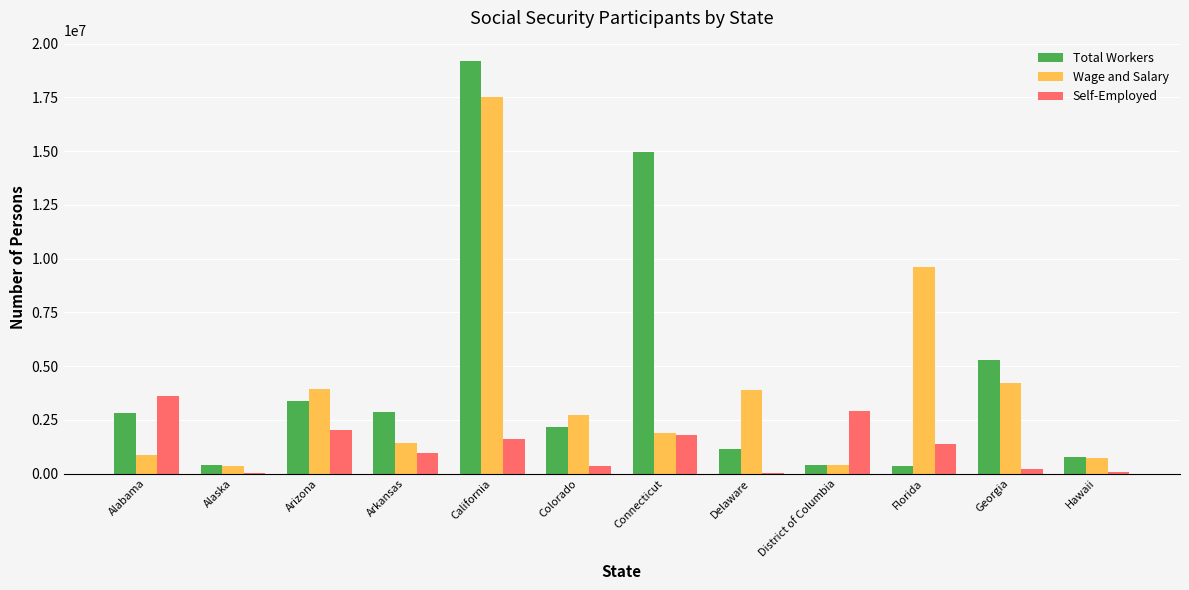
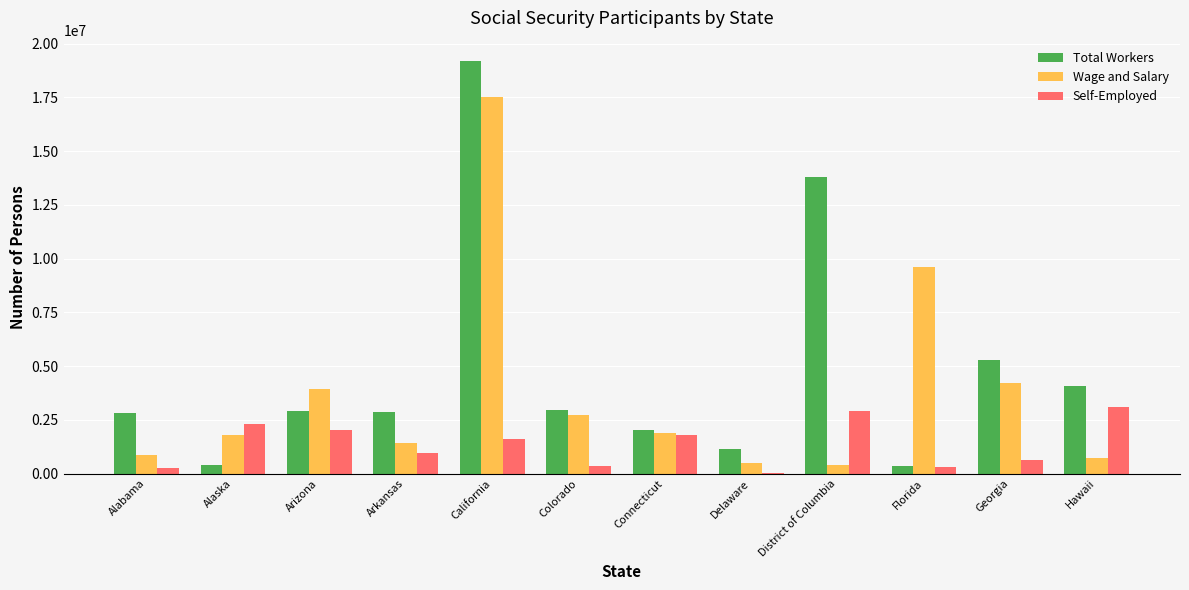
  {
    "Total Workers": {
      "Alabama": 2800000,
      "Alaska": 400000,
-     "Arizona": 3400000,
+     "Arizona": 2900000,
      "Arkansas": 2900000,
      "California": 19200000,
-     "Colorado": 2100000,
-     "Connecticut": 15000000,
+     "Colorado": 2900000,
+     "Connecticut": 2000000,
      "Delaware": 1100000,
-     "District of Columbia": 400000,
+     "District of Columbia": 13800000,
      "Florida": 400000,
      "Georgia": 5300000,
-     "Hawaii": 800000
+     "Hawaii": 4100000
    },
    "Wage and Salary": {
      "Alabama": 900000,
-     "Alaska": 400000,
+     "Alaska": 1800000,
      "Arizona": 3900000,
      "Arkansas": 1400000,
      "California": 17500000,
      "Colorado": 2700000,
      "Connecticut": 1900000,
-     "Delaware": 3900000,
+     "Delaware": 500000,
      "District of Columbia": 400000,
      "Florida": 9600000,
      "Georgia": 4200000,
      "Hawaii": 700000
    },
    "Self-Employed": {
-     "Alabama": 3600000,
-     "Alaska": 0,
+     "Alabama": 300000,
+     "Alaska": 2300000,
      "Arizona": 2000000,
      "Arkansas": 1000000,
      "California": 1600000,
      "Colorado": 400000,
      "Connecticut": 1800000,
      "District of Columbia": 2900000,
-     "Florida": 1400000,
-     "Georgia": 200000,
-     "Hawaii": 100000
+     "Florida": 300000,
+     "Georgia": 600000,
+     "Hawaii": 3100000
    }
  }
